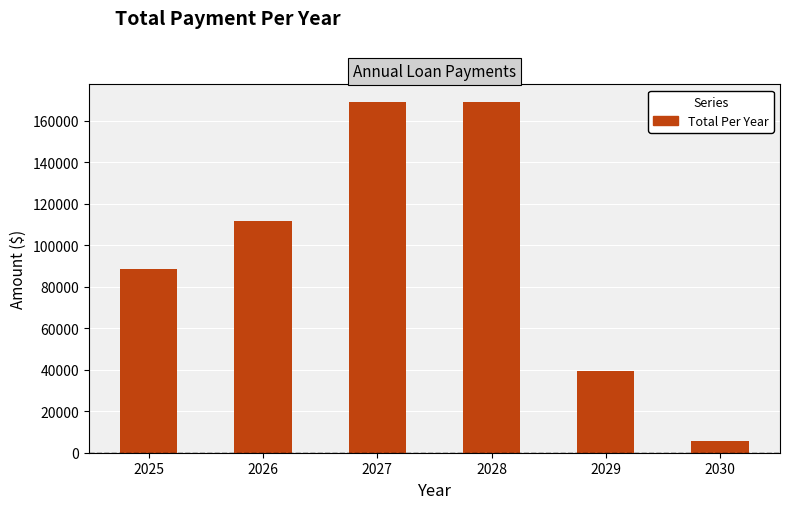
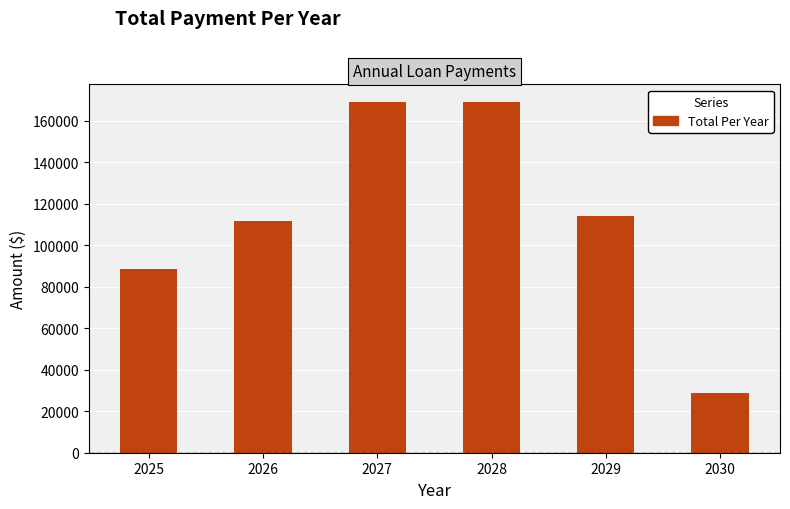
  {
    "2025": 89000,
    "2026": 112000,
    "2027": 169000,
    "2028": 169000,
-   "2029": 39000,
-   "2030": 5000
+   "2029": 114000,
+   "2030": 29000
  }
